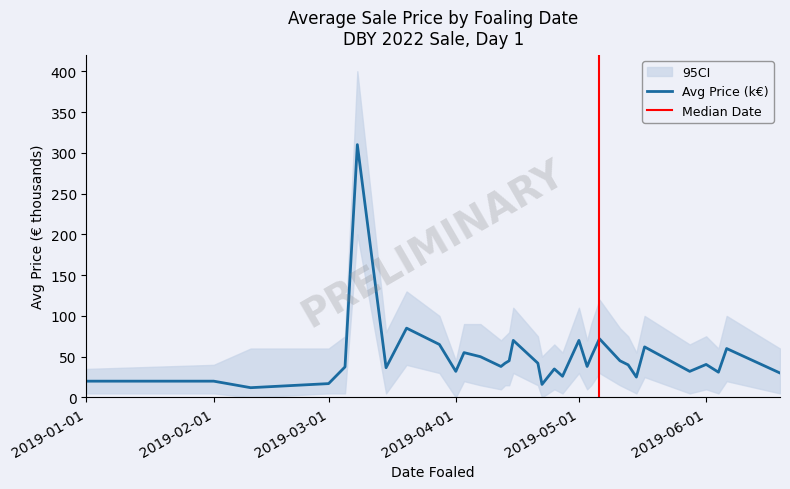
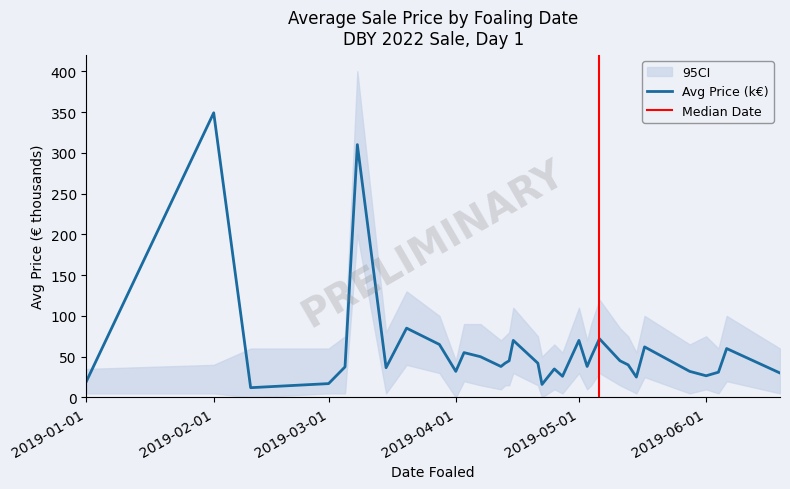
  {
    "Avg Price (k€)": {
      "2019-01-01": 20,
-     "2019-02-01": 20,
+     "2019-02-01": 350,
      "2019-03-01": 20,
      "2019-04-01": 30,
      "2019-05-01": 70,
-     "2019-06-01": 40
+     "2019-06-01": 30
    }
  }
